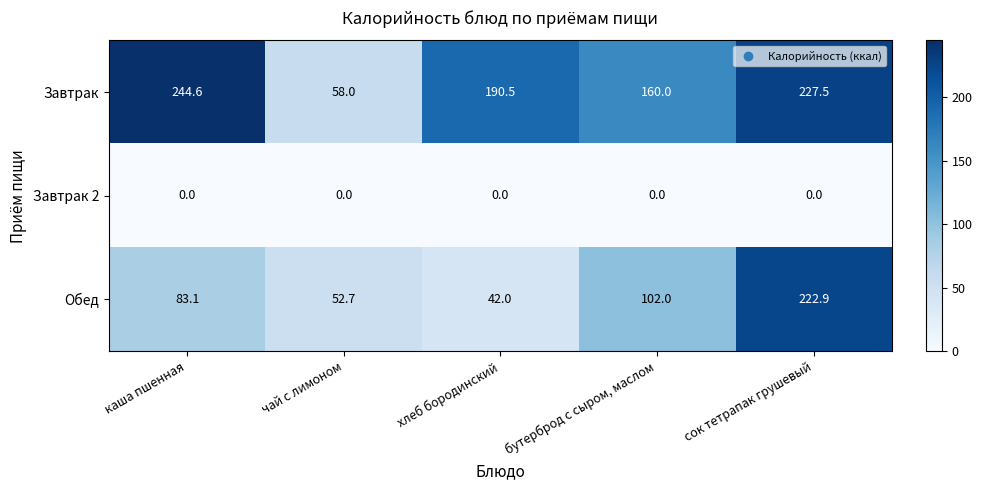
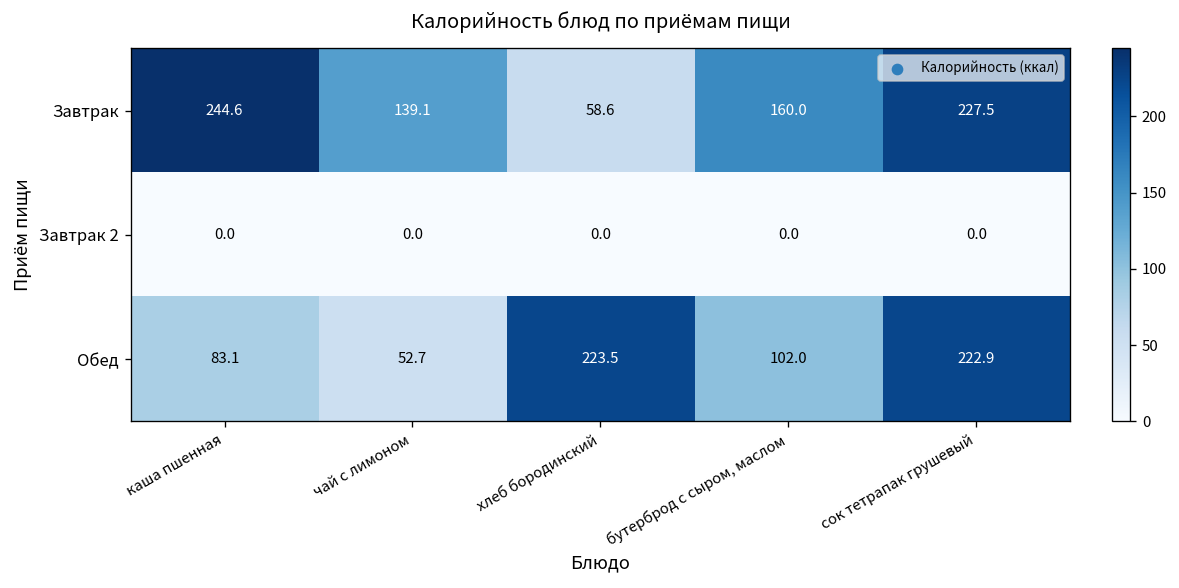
  {
    "Завтрак": {
      "каша пшенная": 244.6,
-     "чай с лимоном": 58.0,
-     "хлеб бородинский": 190.5,
+     "чай с лимоном": 139.1,
+     "хлеб бородинский": 58.6,
      "бутерброд с сыром, маслом": 160.0,
      "сок тетрапак грушевый": 227.5
    },
    "Завтрак 2": {
      "каша пшенная": 0.0,
      "чай с лимоном": 0.0,
      "хлеб бородинский": 0.0,
      "бутерброд с сыром, маслом": 0.0,
      "сок тетрапак грушевый": 0.0
    },
    "Обед": {
      "каша пшенная": 83.1,
      "чай с лимоном": 52.7,
-     "хлеб бородинский": 42.0,
+     "хлеб бородинский": 223.5,
      "бутерброд с сыром, маслом": 102.0,
      "сок тетрапак грушевый": 222.9
    }
  }
